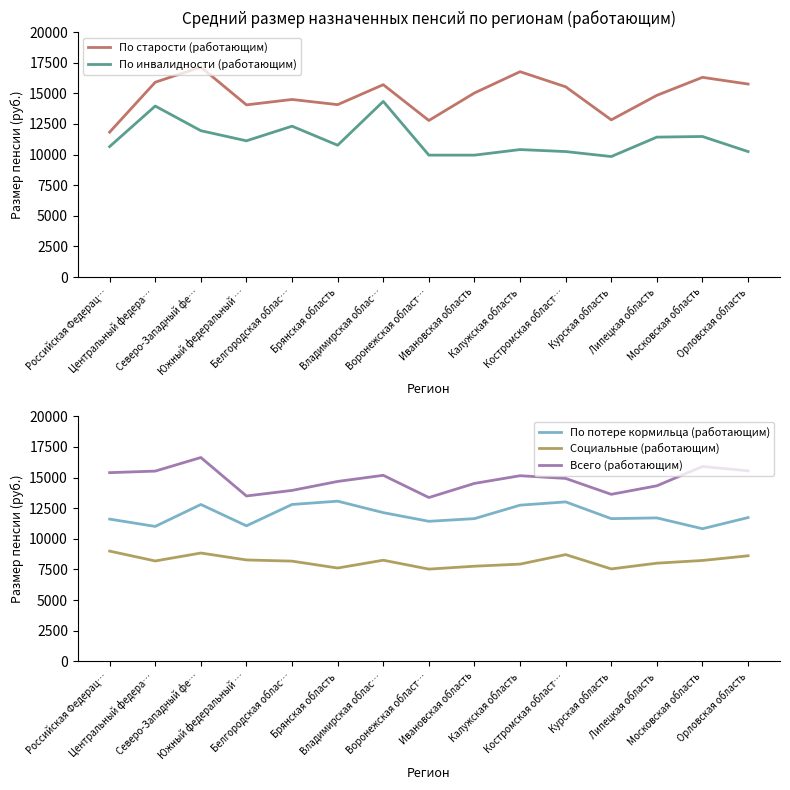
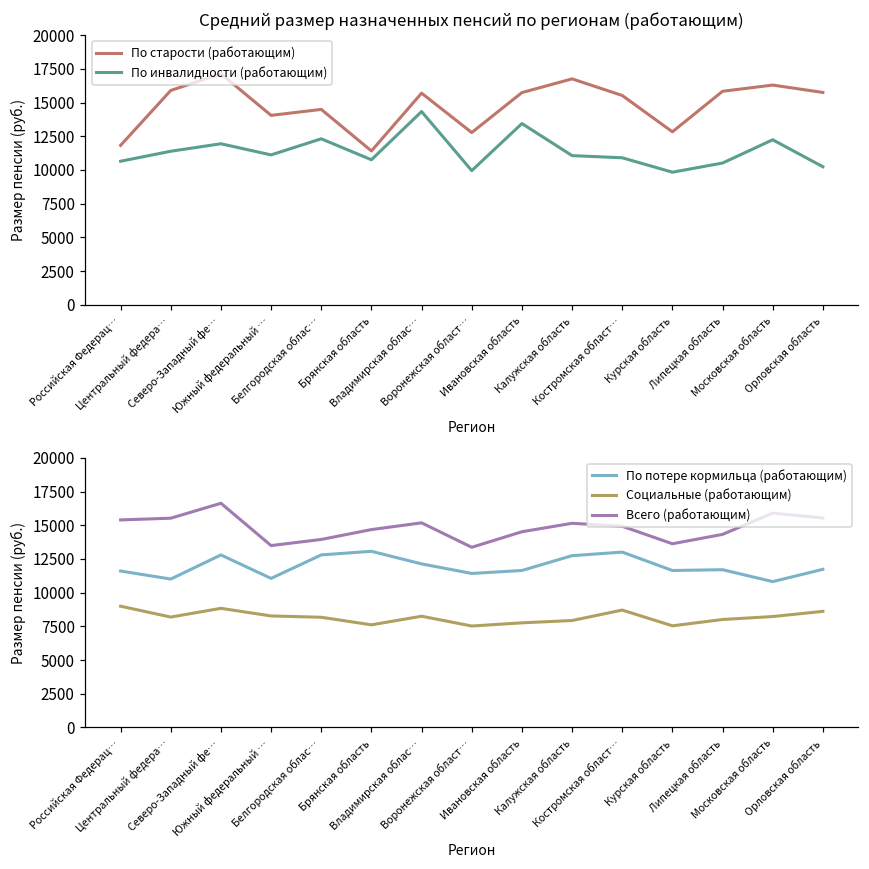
  {
    "Средний размер назначенных пенсий по регионам (работающим)": {
      "По старости (работающим)": {
        "Российская Федерац…": 11800,
        "Центральный федера…": 15900,
        "Южный федеральный …": 14100,
        "Белгородская облас…": 14500,
-       "Брянская область": 14100,
+       "Брянская область": 11400,
        "Владимирская облас…": 15700,
        "Воронежская област…": 12800,
-       "Ивановская область": 15000,
+       "Ивановская область": 15700,
        "Калужская область": 16800,
        "Костромская област…": 15500,
        "Курская область": 12800,
-       "Липецкая область": 14800,
+       "Липецкая область": 15800,
        "Московская область": 16300,
        "Орловская область": 15800
      },
      "По инвалидности (работающим)": {
        "Российская Федерац…": 10600,
-       "Центральный федера…": 14000,
+       "Центральный федера…": 11400,
        "Северо-Западный фе…": 11900,
        "Южный федеральный …": 11100,
        "Белгородская облас…": 12300,
        "Брянская область": 10800,
        "Владимирская облас…": 14300,
        "Воронежская област…": 10000,
-       "Ивановская область": 10000,
-       "Калужская область": 10400,
-       "Костромская област…": 10200,
+       "Ивановская область": 13400,
+       "Калужская область": 11100,
+       "Костромская област…": 10900,
        "Курская область": 9800,
-       "Липецкая область": 11400,
-       "Московская область": 11500,
+       "Липецкая область": 10500,
+       "Московская область": 12200,
        "Орловская область": 10200
      }
    }
  }
